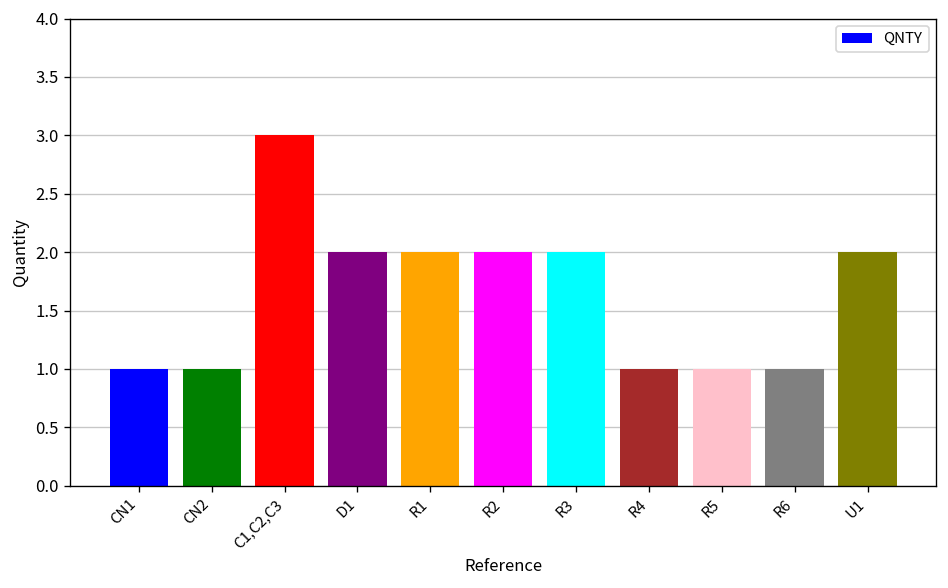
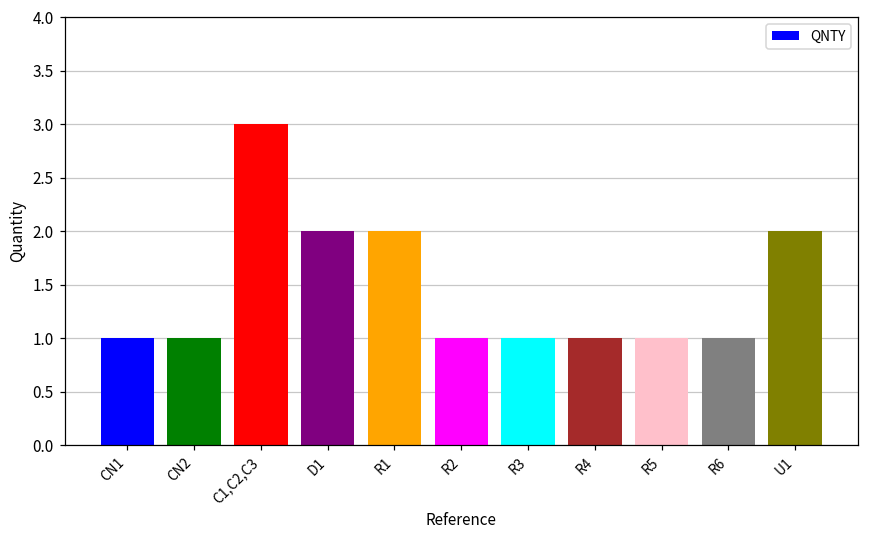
  {
    "CN1": 1,
    "CN2": 1,
    "C1,C2,C3": 3,
    "D1": 2,
    "R1": 2,
-   "R2": 2,
-   "R3": 2,
+   "R2": 1,
+   "R3": 1,
    "R4": 1,
    "R5": 1,
    "R6": 1,
    "U1": 2
  }
